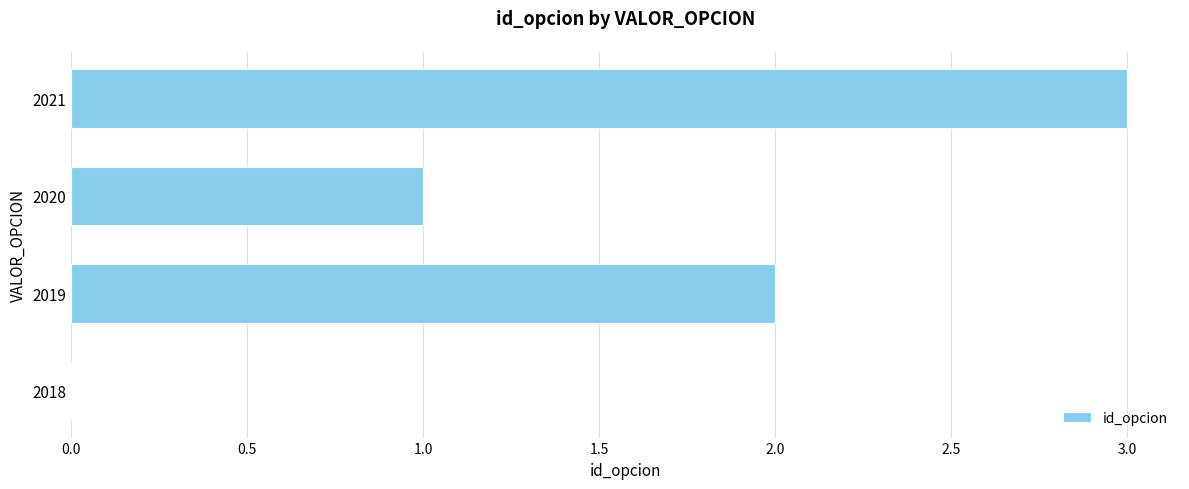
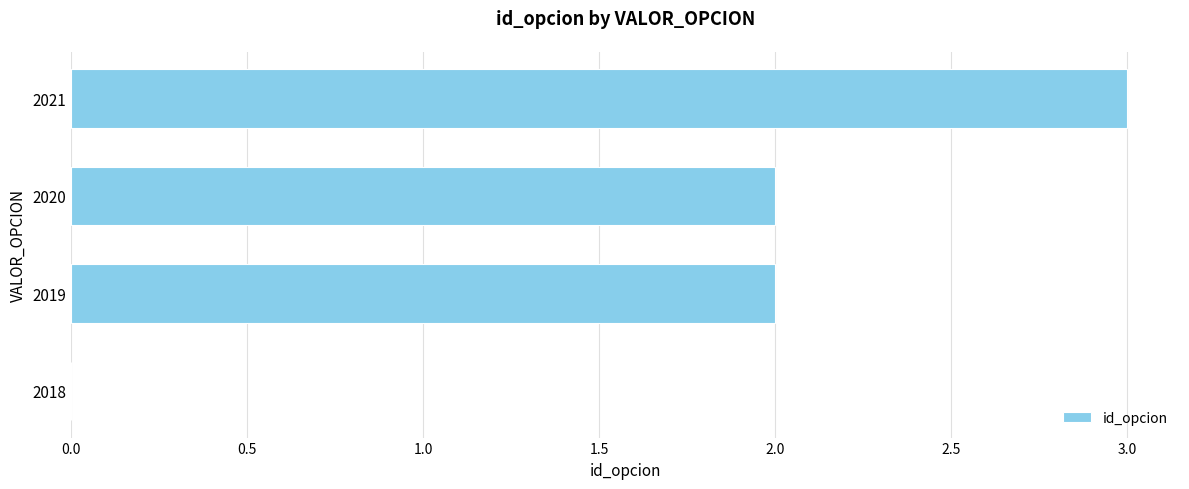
  {
    "2021": 3,
-   "2020": 1,
+   "2020": 2,
    "2019": 2,
    "2018": 0
  }
